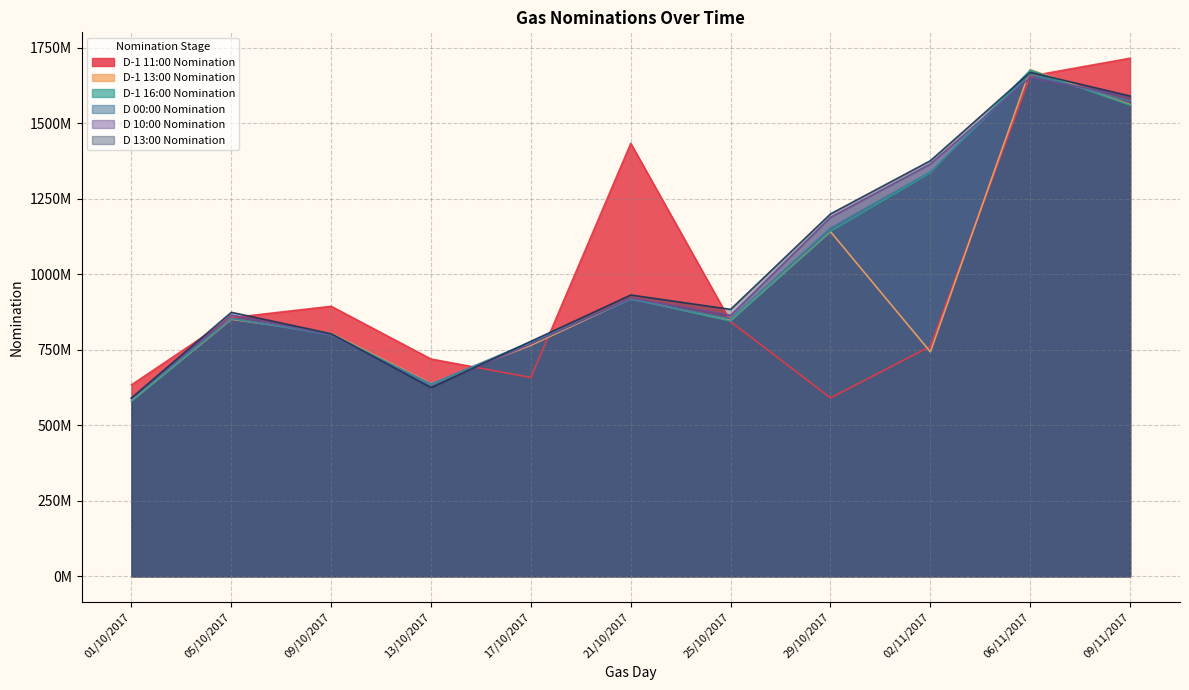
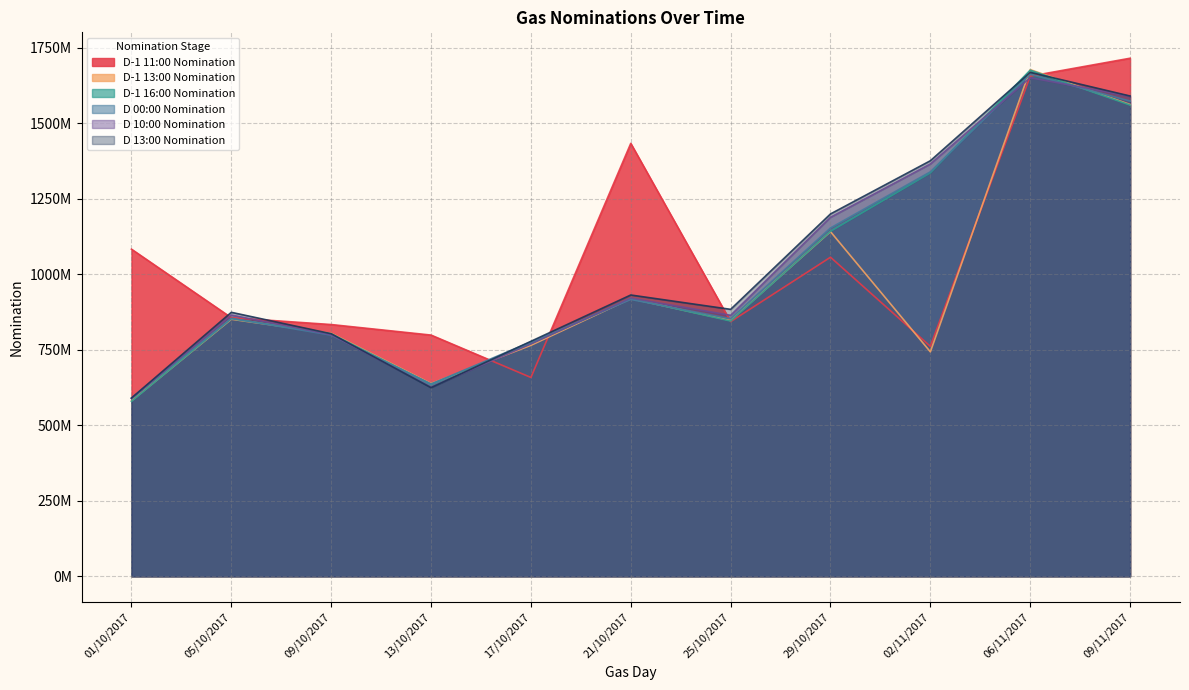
  {
    "D-1 11:00 Nomination": {
-     "01/10/2017": 630000000,
-     "09/10/2017": 890000000,
-     "13/10/2017": 720000000,
+     "01/10/2017": 1080000000,
+     "09/10/2017": 830000000,
+     "13/10/2017": 800000000,
      "17/10/2017": 660000000,
      "21/10/2017": 1430000000,
-     "29/10/2017": 590000000,
+     "29/10/2017": 1060000000,
      "02/11/2017": 760000000,
      "09/11/2017": 1720000000
    },
    "D-1 13:00 Nomination": {
      "02/11/2017": 740000000
    }
  }
